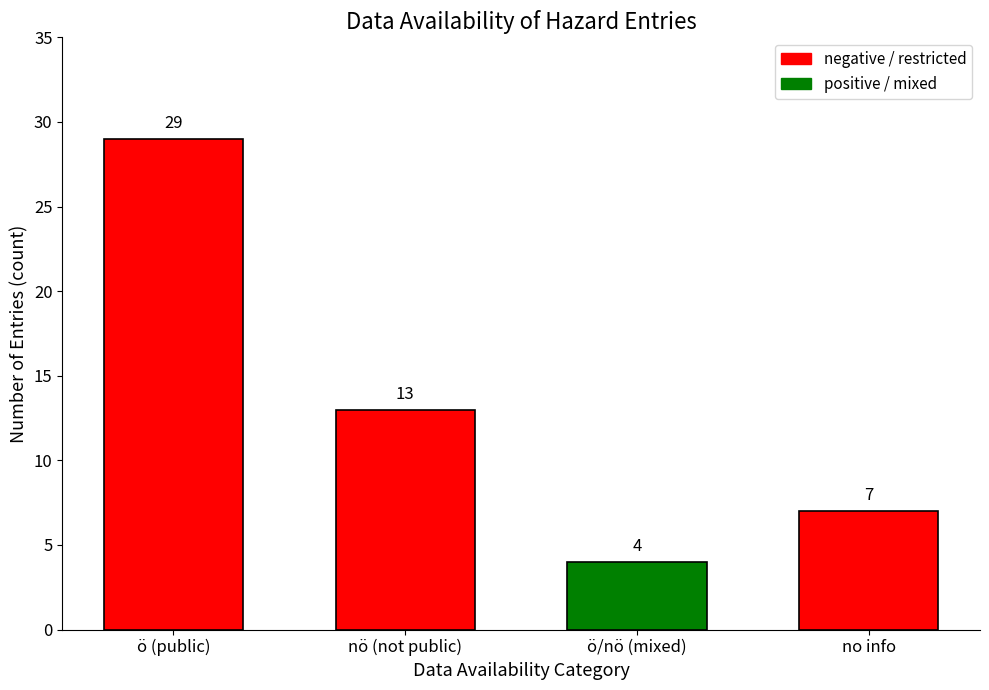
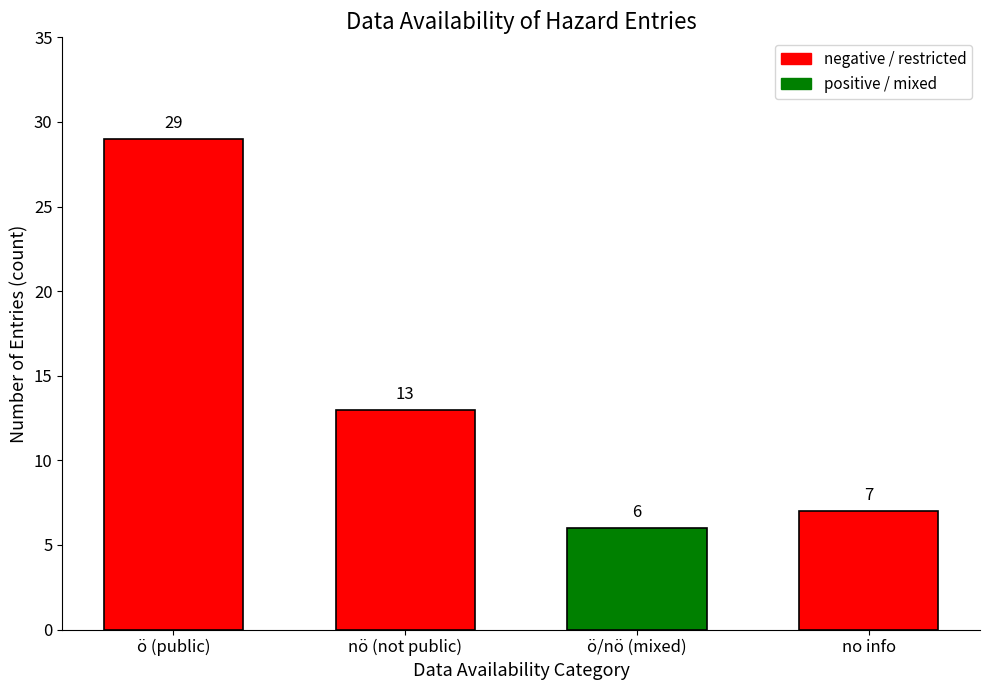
  {
    "ö (public)": 29,
    "nö (not public)": 13,
-   "ö/nö (mixed)": 4,
+   "ö/nö (mixed)": 6,
    "no info": 7
  }
